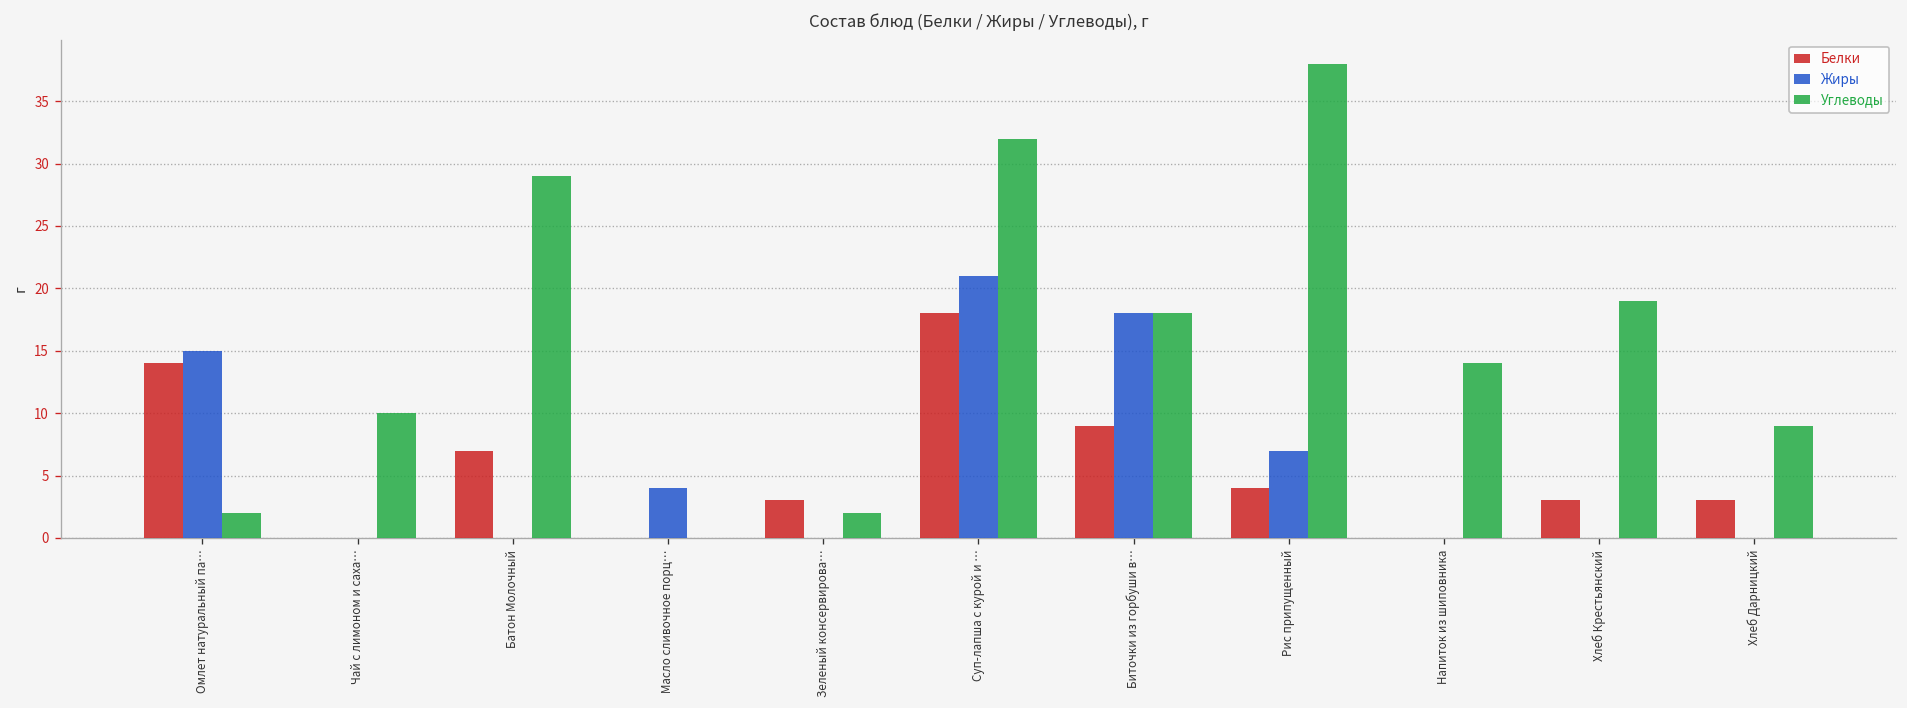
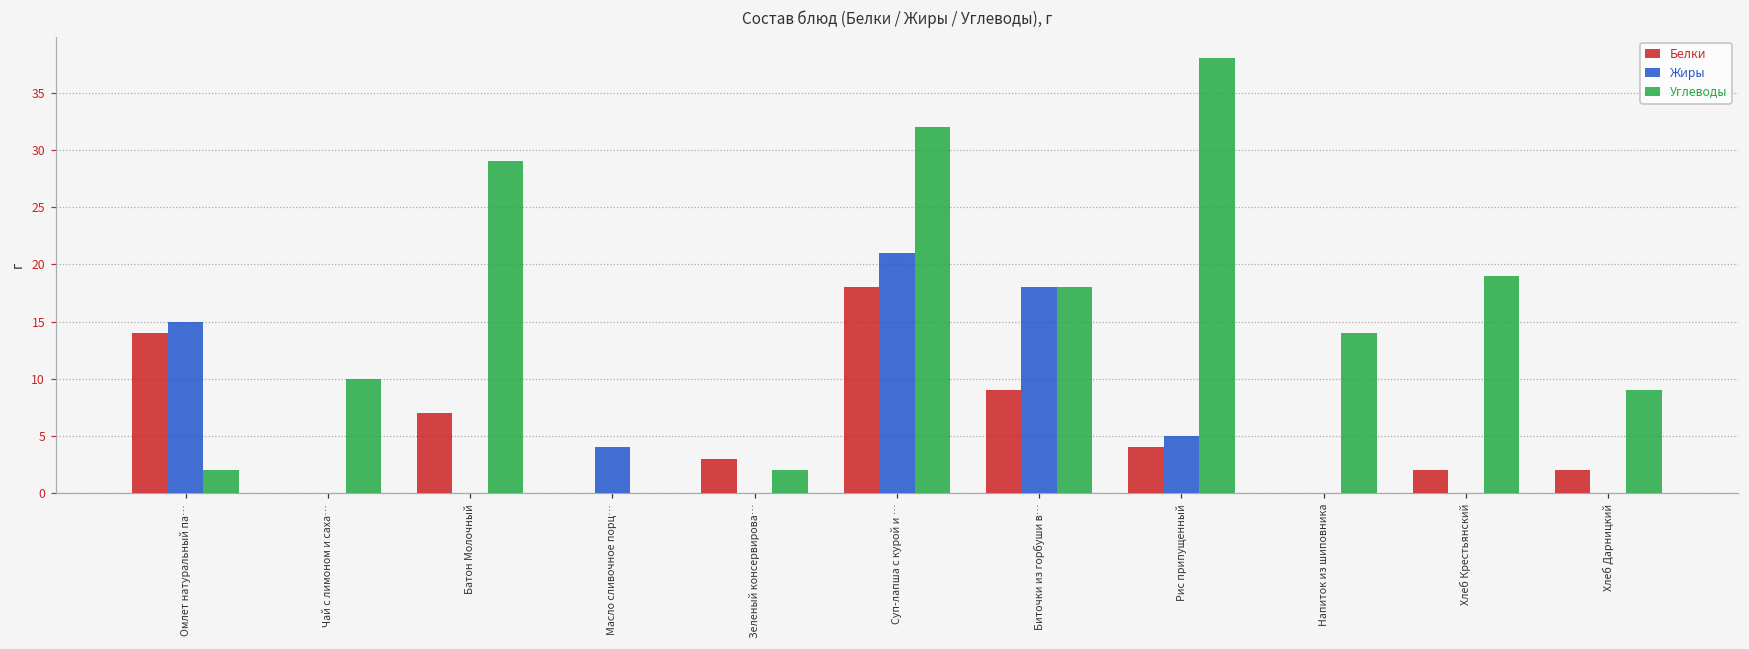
  {
    "Белки": {
      "Омлет натуральный па…": 14,
      "Чай с лимоном и саха…": 0,
      "Батон Молочный": 7,
      "Масло сливочное порц…": 0,
      "Зеленый консервирова…": 3,
      "Суп-лапша с курой и …": 18,
      "Биточки из горбуши в…": 9,
      "Рис припущенный": 4,
      "Напиток из шиповника": 0,
-     "Хлеб Крестьянский": 3,
-     "Хлеб Дарницкий": 3
+     "Хлеб Крестьянский": 2,
+     "Хлеб Дарницкий": 2
    },
    "Жиры": {
      "Омлет натуральный па…": 15,
      "Чай с лимоном и саха…": 0,
      "Батон Молочный": 0,
      "Масло сливочное порц…": 4,
      "Зеленый консервирова…": 0,
      "Суп-лапша с курой и …": 21,
      "Биточки из горбуши в…": 18,
-     "Рис припущенный": 7,
+     "Рис припущенный": 5,
      "Напиток из шиповника": 0,
      "Хлеб Крестьянский": 0,
      "Хлеб Дарницкий": 0
    },
    "Углеводы": {
      "Омлет натуральный па…": 2,
      "Чай с лимоном и саха…": 10,
      "Батон Молочный": 29,
      "Масло сливочное порц…": 0,
      "Зеленый консервирова…": 2,
      "Суп-лапша с курой и …": 32,
      "Биточки из горбуши в…": 18,
      "Рис припущенный": 38,
      "Напиток из шиповника": 14,
      "Хлеб Крестьянский": 19,
      "Хлеб Дарницкий": 9
    }
  }
